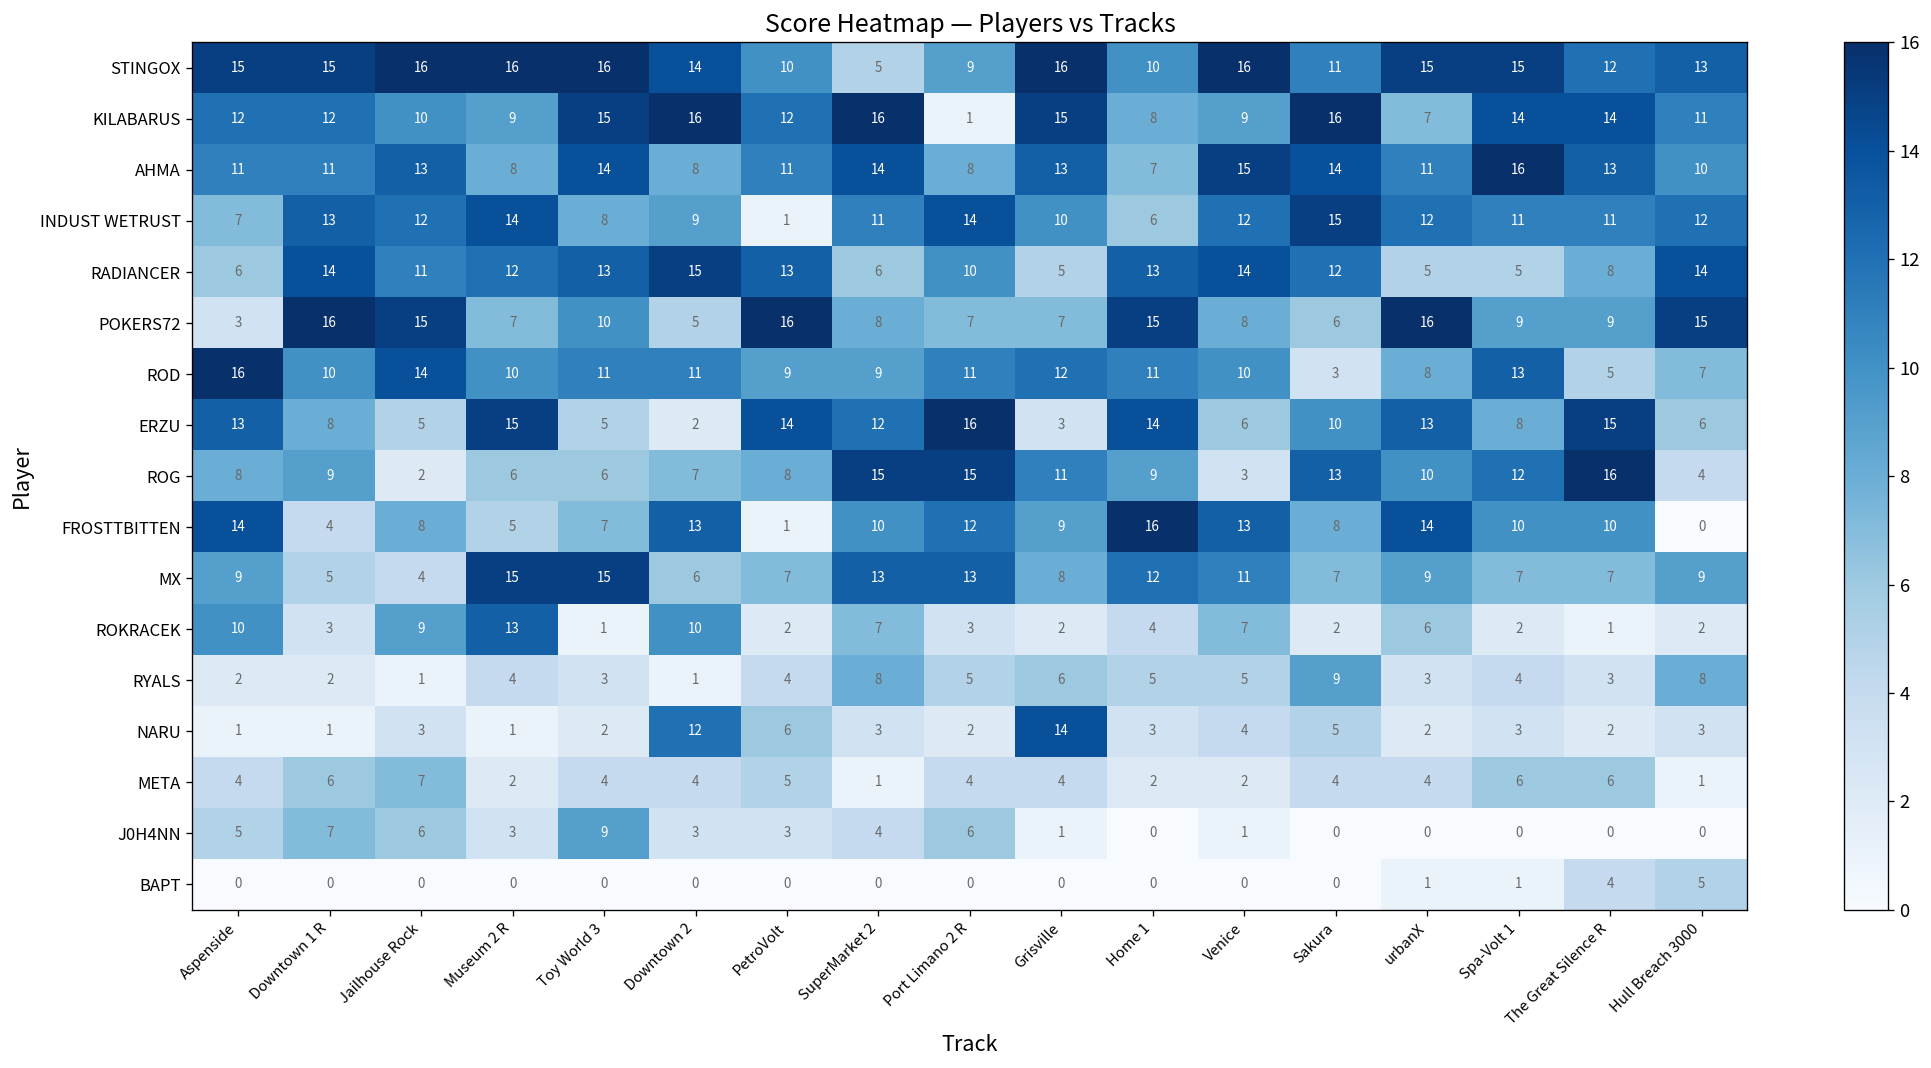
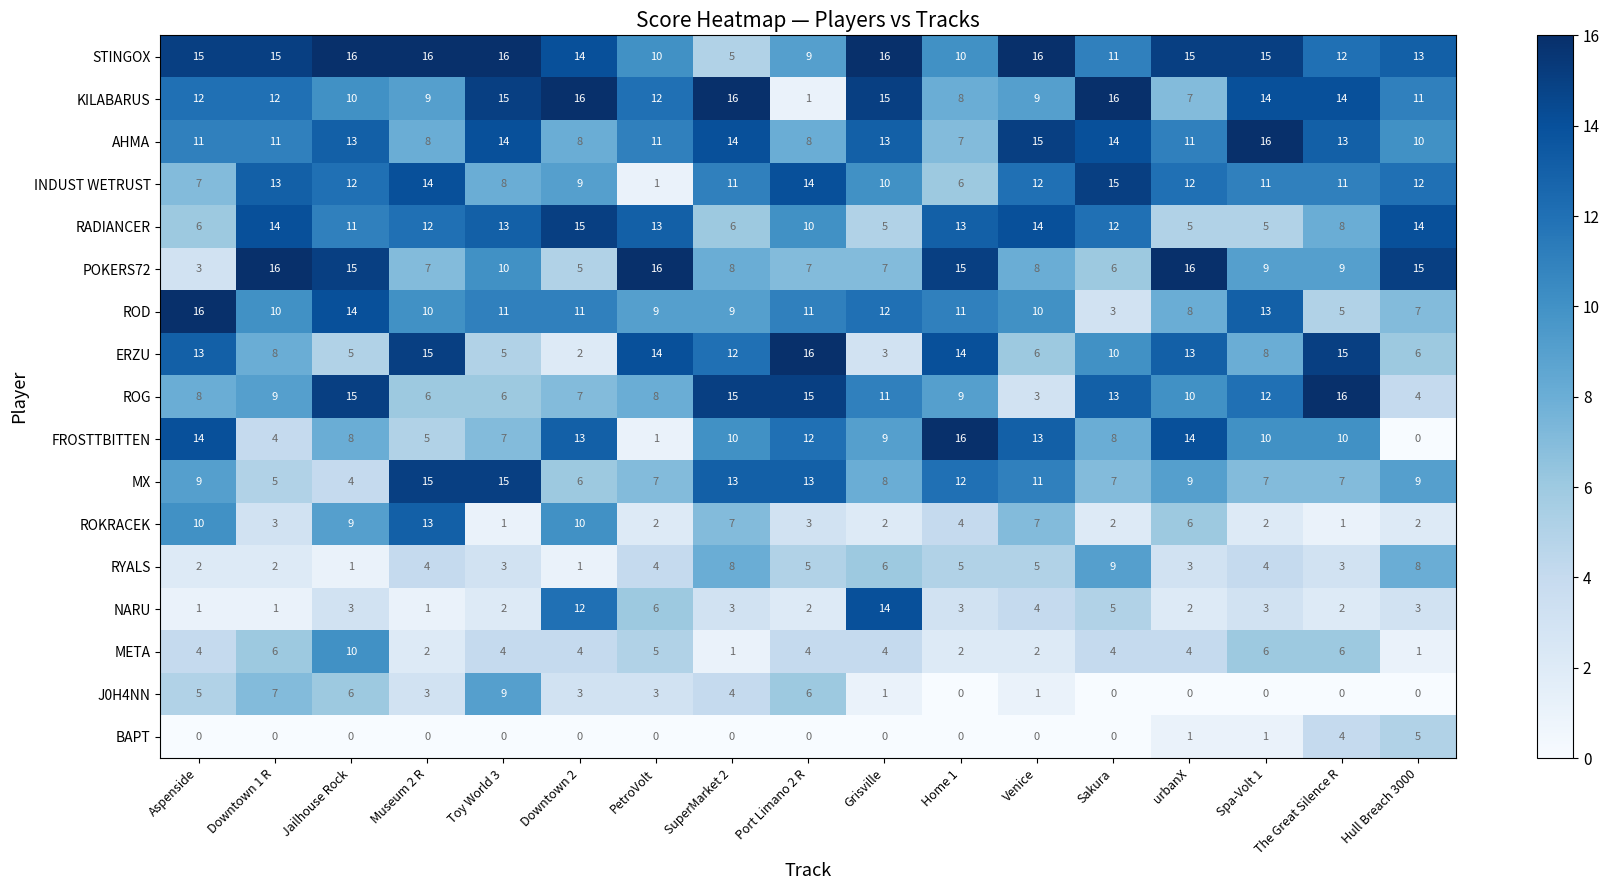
  {
    "ROG": {
      "Aspenside": 8,
      "Downtown 1 R": 9,
-     "Jailhouse Rock": 2,
+     "Jailhouse Rock": 15,
      "Museum 2 R": 6,
      "Toy World 3": 6,
      "Downtown 2": 7,
      "PetroVolt": 8,
      "SuperMarket 2": 15,
      "Port Limano 2 R": 15,
      "Grisville": 11,
      "Home 1": 9,
      "Venice": 3,
      "Sakura": 13,
      "urbanX": 10,
      "Spa-Volt 1": 12,
      "The Great Silence R": 16,
      "Hull Breach 3000": 4
    },
    "META": {
      "Aspenside": 4,
      "Downtown 1 R": 6,
-     "Jailhouse Rock": 7,
+     "Jailhouse Rock": 10,
      "Museum 2 R": 2,
      "Toy World 3": 4,
      "Downtown 2": 4,
      "PetroVolt": 5,
      "SuperMarket 2": 1,
      "Port Limano 2 R": 4,
      "Grisville": 4,
      "Home 1": 2,
      "Venice": 2,
      "Sakura": 4,
      "urbanX": 4,
      "Spa-Volt 1": 6,
      "The Great Silence R": 6,
      "Hull Breach 3000": 1
    }
  }
